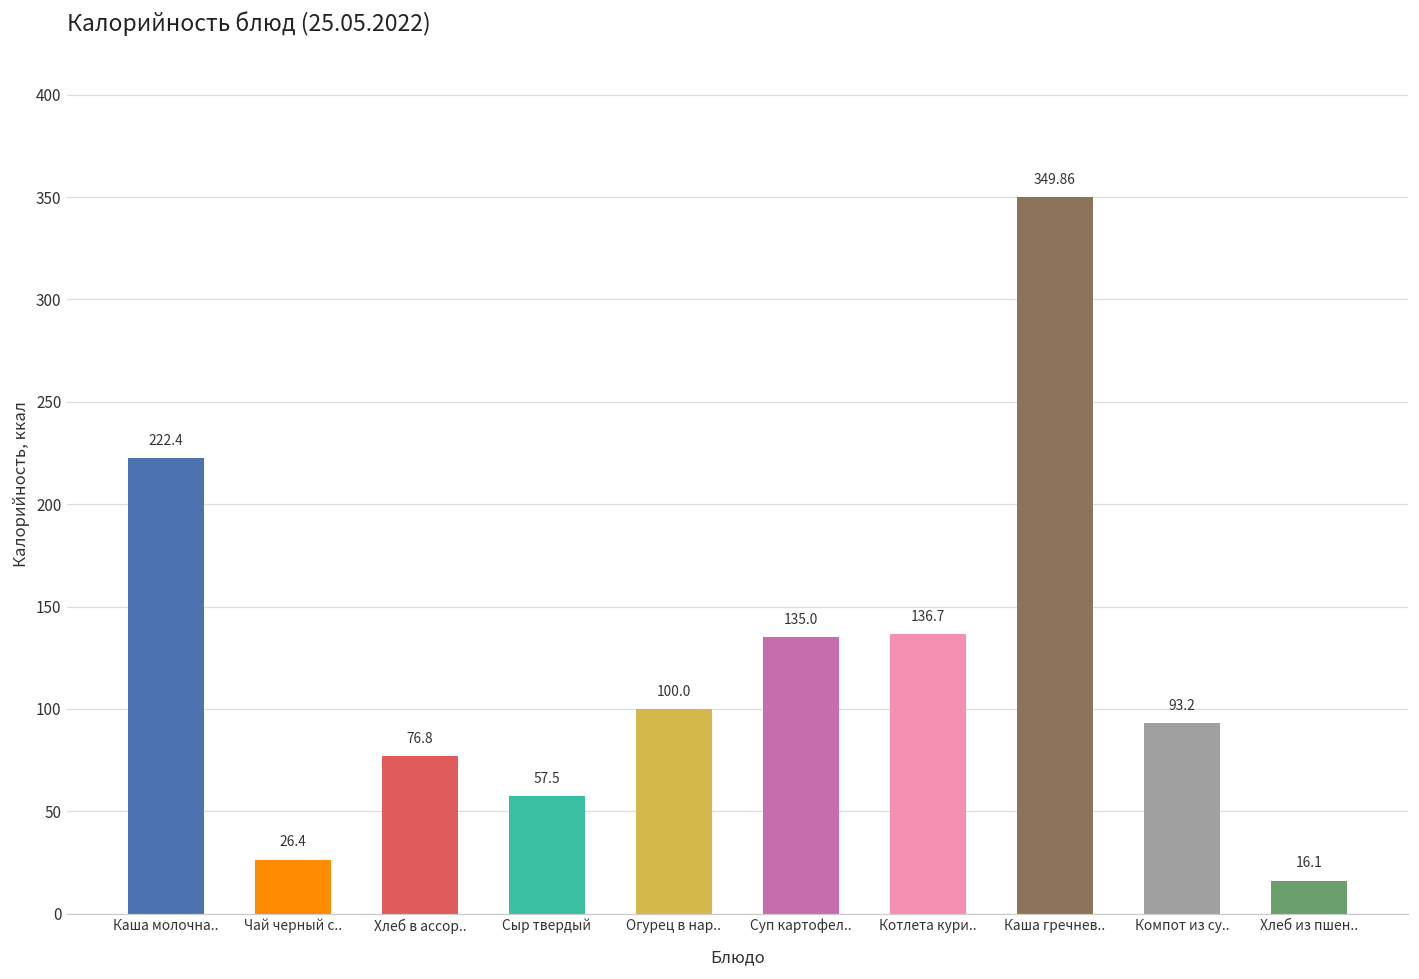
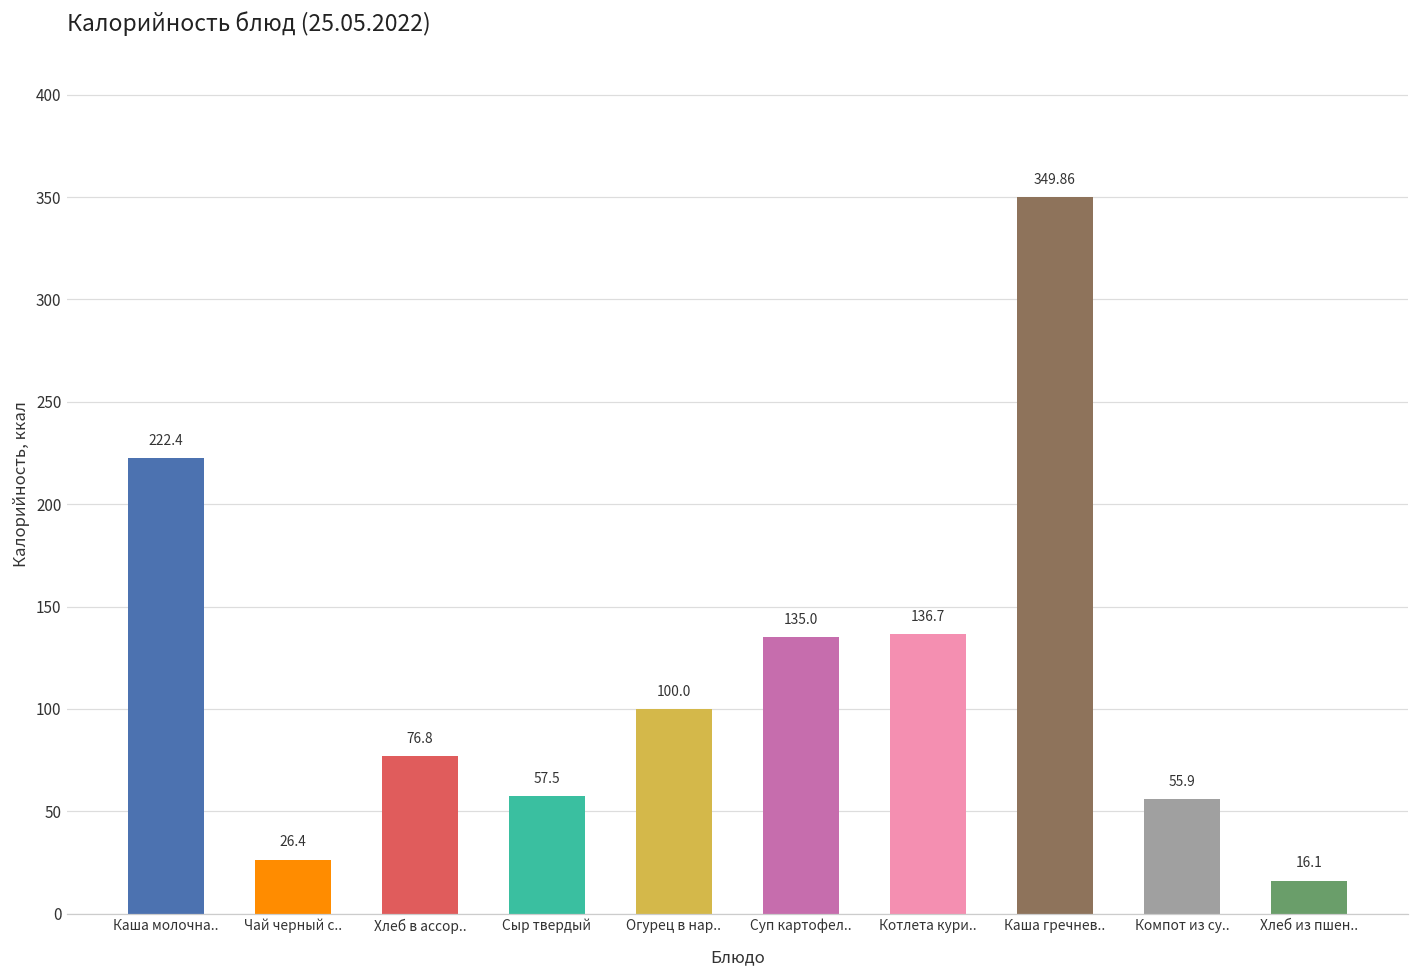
  {
    "Каша молочна..": 222.4,
    "Чай черный с..": 26.4,
    "Хлеб в ассор..": 76.8,
    "Сыр твердый": 57.5,
    "Огурец в нар..": 100.0,
    "Суп картофел..": 135.0,
    "Котлета кури..": 136.7,
    "Каша гречнев..": 349.86,
-   "Компот из су..": 93.2,
+   "Компот из су..": 55.9,
    "Хлеб из пшен..": 16.1
  }
